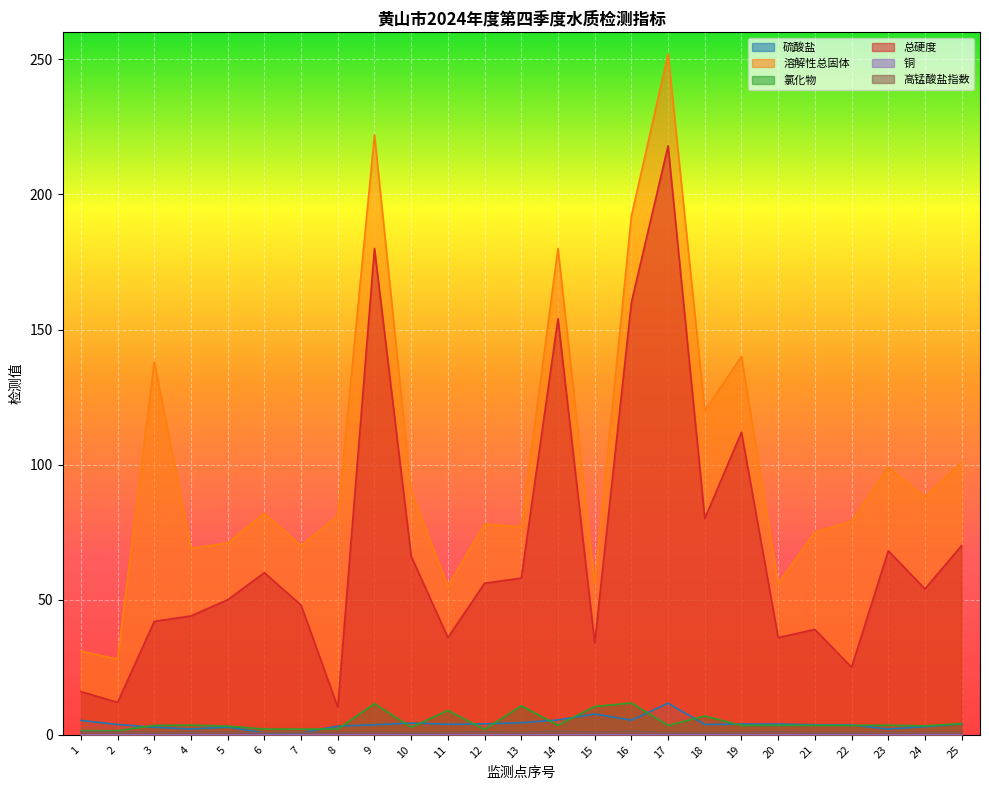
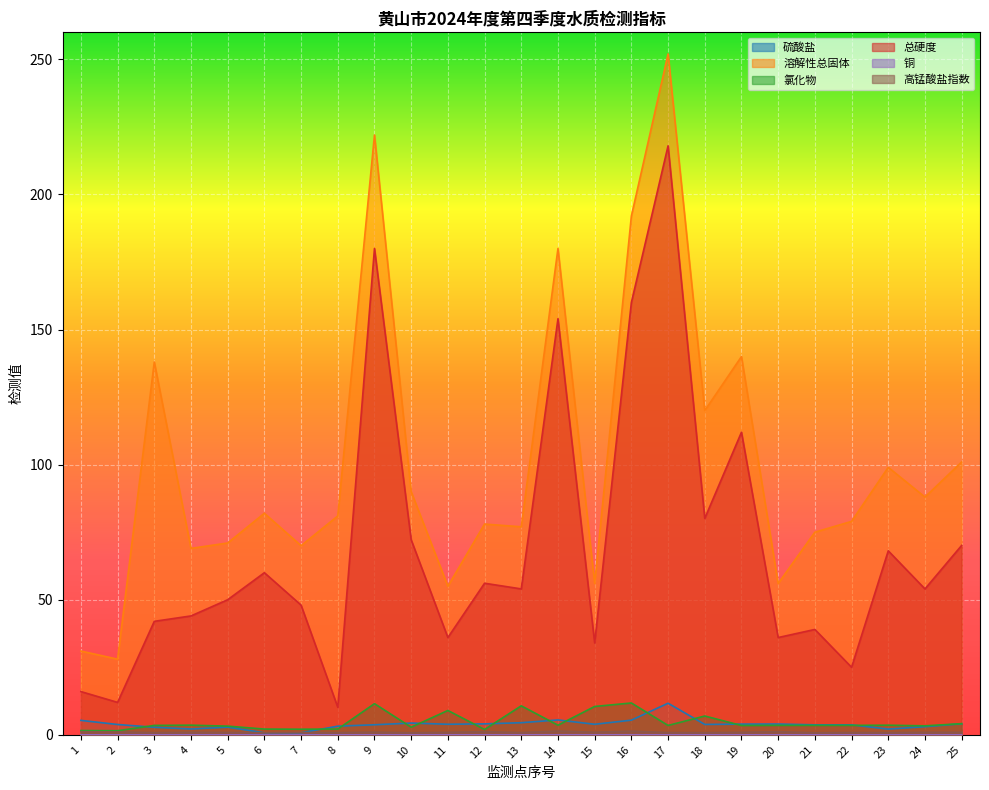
  {
    "硫酸盐": {
      "1": 5,
      "2": 4,
      "4": 2,
      "8": 3,
      "9": 4,
      "10": 4,
      "11": 4,
      "12": 4,
      "13": 4,
      "14": 6,
-     "15": 8,
+     "15": 4,
      "16": 5,
      "17": 12,
      "18": 4,
      "23": 2
    },
    "溶解性总固体": {
      "1": 31,
      "2": 28,
      "3": 138,
      "4": 69,
      "5": 71,
      "6": 82,
      "7": 70,
      "8": 81,
      "9": 222,
      "10": 90,
      "11": 55,
      "12": 78,
      "13": 77,
      "14": 180,
      "15": 56,
      "16": 192,
      "17": 252,
      "18": 120,
      "19": 140,
      "20": 56,
      "21": 75,
      "22": 79,
      "23": 99,
      "24": 88,
      "25": 101
    },
    "氯化物": {
      "4": 4,
      "6": 2,
      "7": 2,
      "8": 2,
      "9": 12,
      "10": 3,
      "11": 9,
      "13": 11,
      "14": 4,
      "15": 10,
      "16": 12,
      "17": 3,
      "18": 7,
      "23": 4
    },
    "总硬度": {
      "1": 16,
      "2": 12,
      "3": 42,
      "4": 44,
      "5": 50,
      "6": 60,
      "7": 48,
      "8": 10,
      "9": 180,
-     "10": 66,
+     "10": 72,
      "11": 36,
      "12": 56,
-     "13": 58,
+     "13": 54,
      "14": 154,
      "15": 34,
      "16": 160,
      "17": 218,
      "18": 80,
      "19": 112,
      "20": 36,
      "21": 39,
      "22": 25,
      "23": 68,
      "24": 54,
      "25": 70
    },
    "铜": {
      "1": 0,
      "2": 0,
      "9": 0,
      "12": 0,
      "14": 0,
      "15": 0,
      "16": 0,
      "20": 0
    },
    "高锰酸盐指数": {
      "9": 1,
      "14": 1,
      "15": 1,
      "16": 1,
      "20": 1
    }
  }
